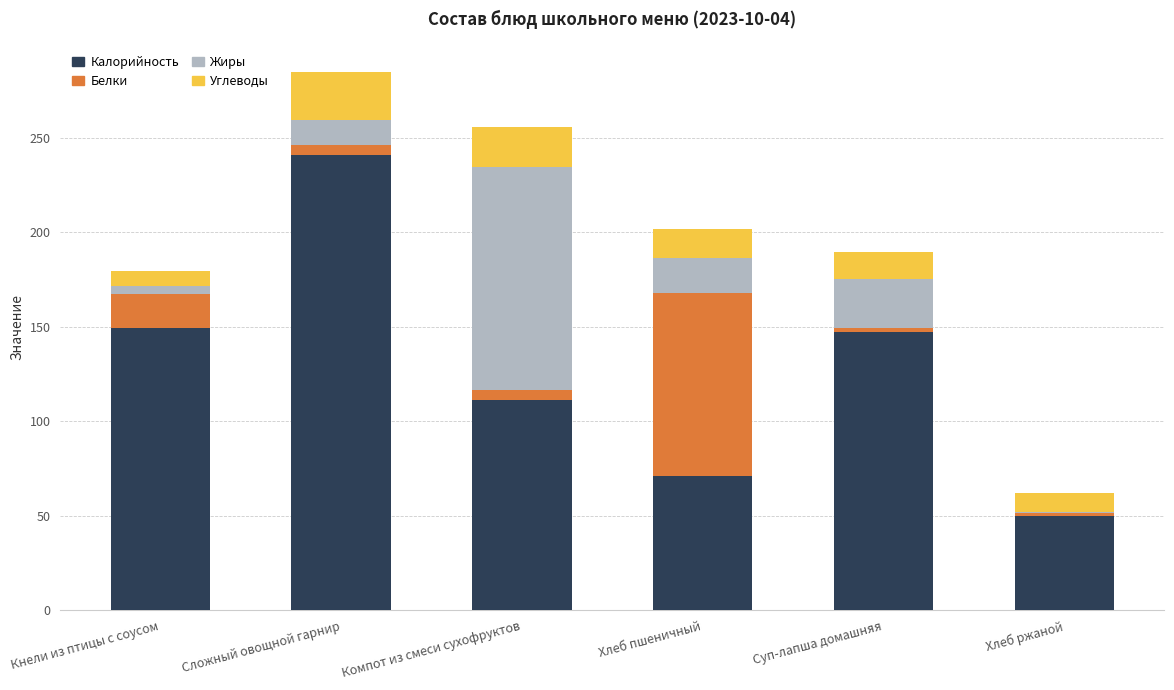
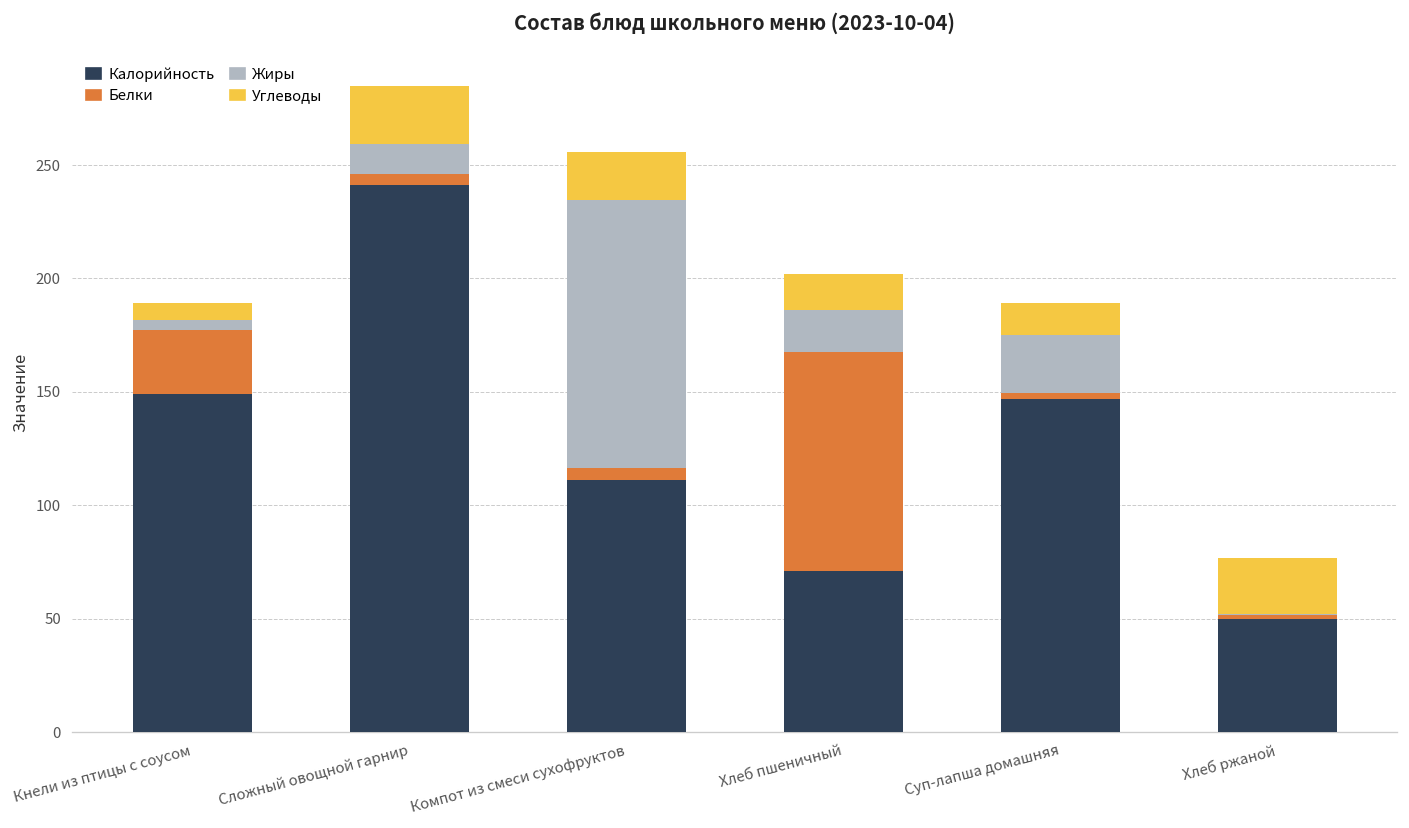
  {
    "Калорийность": {
      "Кнели из птицы с соусом": 149,
      "Сложный овощной гарнир": 241,
      "Компот из смеси сухофруктов": 111,
      "Хлеб пшеничный": 71,
      "Суп-лапша домашняя": 147,
      "Хлеб ржаной": 50
    },
    "Белки": {
-     "Кнели из птицы с соусом": 18,
+     "Кнели из птицы с соусом": 28,
      "Сложный овощной гарнир": 5,
      "Компот из смеси сухофруктов": 5,
      "Хлеб пшеничный": 97,
      "Суп-лапша домашняя": 2,
      "Хлеб ржаной": 2
    },
    "Жиры": {
      "Кнели из птицы с соусом": 5,
      "Сложный овощной гарнир": 13,
      "Компот из смеси сухофруктов": 118,
      "Хлеб пшеничный": 19,
      "Суп-лапша домашняя": 26
    },
    "Углеводы": {
      "Кнели из птицы с соусом": 8,
      "Сложный овощной гарнир": 26,
      "Компот из смеси сухофруктов": 21,
      "Хлеб пшеничный": 16,
      "Суп-лапша домашняя": 14,
-     "Хлеб ржаной": 10
+     "Хлеб ржаной": 25
    }
  }
